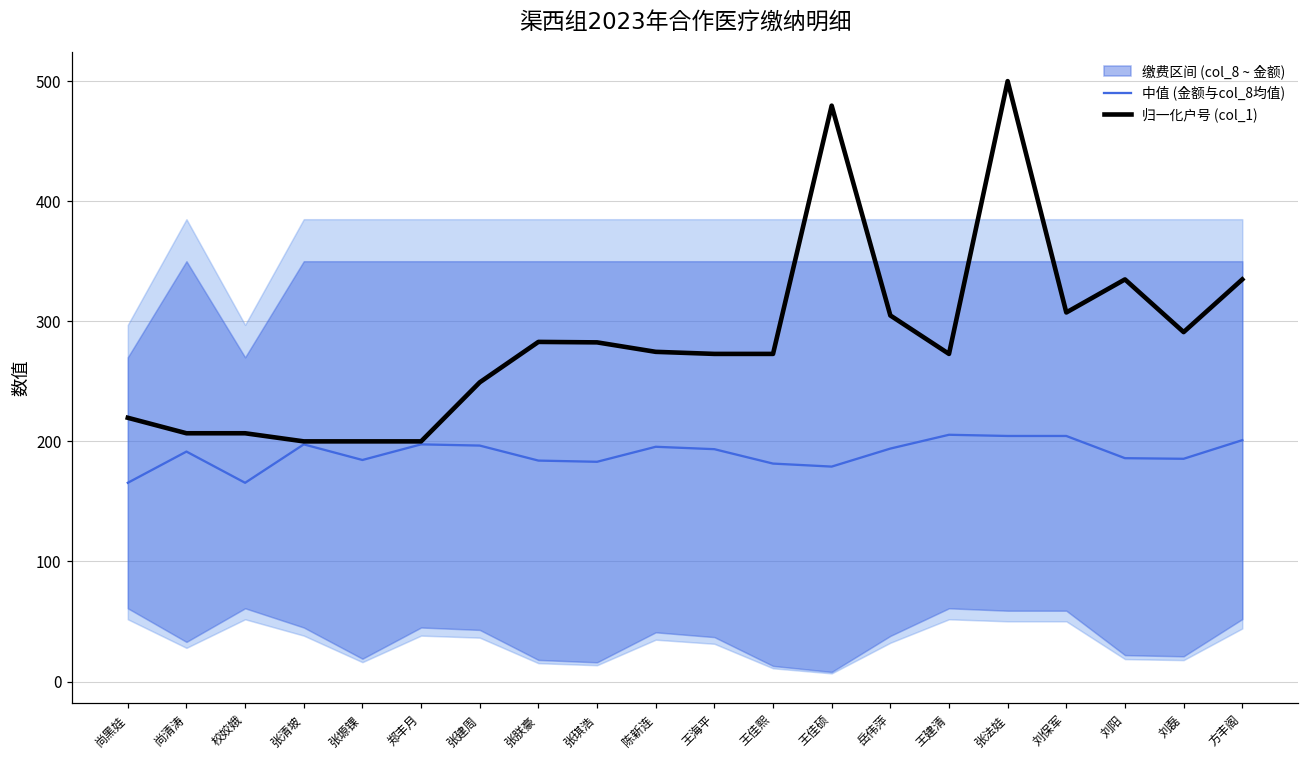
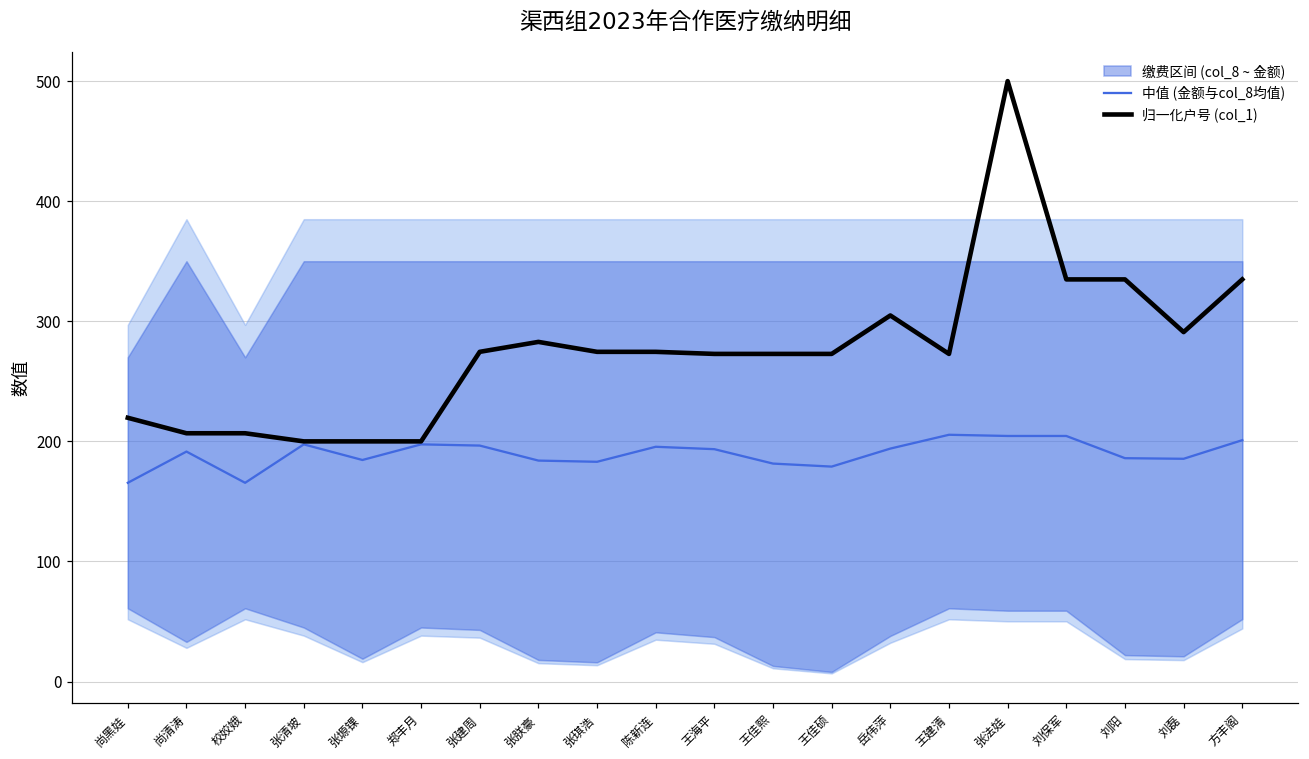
  {
    "归一化户号 (col_1)": {
      "尚黑娃": 220,
      "尚清涛": 207,
      "校姣娥": 207,
      "张清坡": 200,
      "张塬锞": 200,
      "郑丰月": 200,
-     "张建周": 249,
+     "张建周": 275,
      "张朕豪": 283,
-     "张琪浩": 282,
+     "张琪浩": 275,
      "陈新连": 275,
      "王海平": 273,
      "王佳熙": 273,
-     "王佳硕": 480,
+     "王佳硕": 273,
      "岳伟萍": 305,
      "王建清": 273,
      "张法娃": 500,
-     "刘保军": 307,
+     "刘保军": 335,
      "刘阳": 335,
      "刘磊": 291,
      "方丰阁": 335
    }
  }
